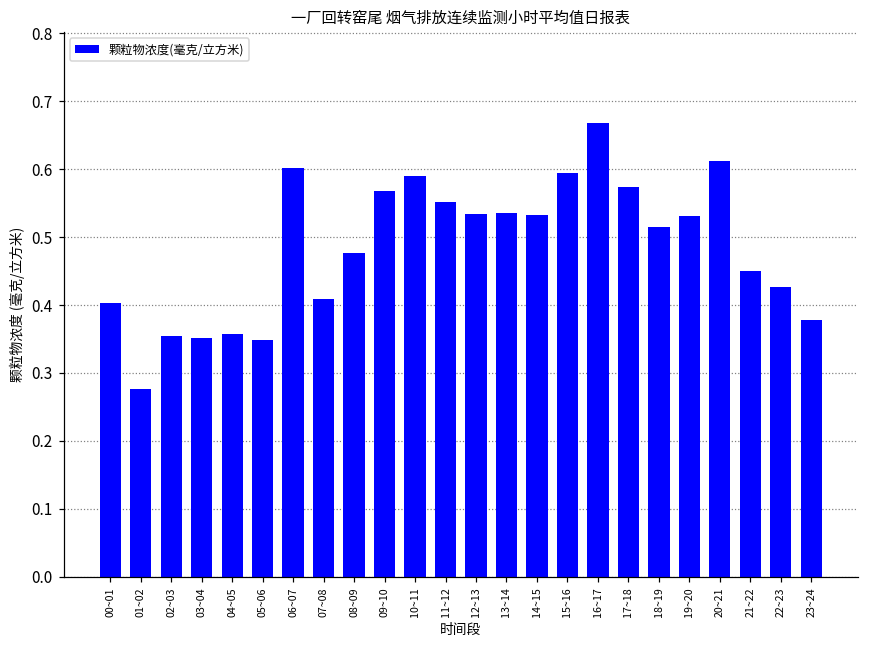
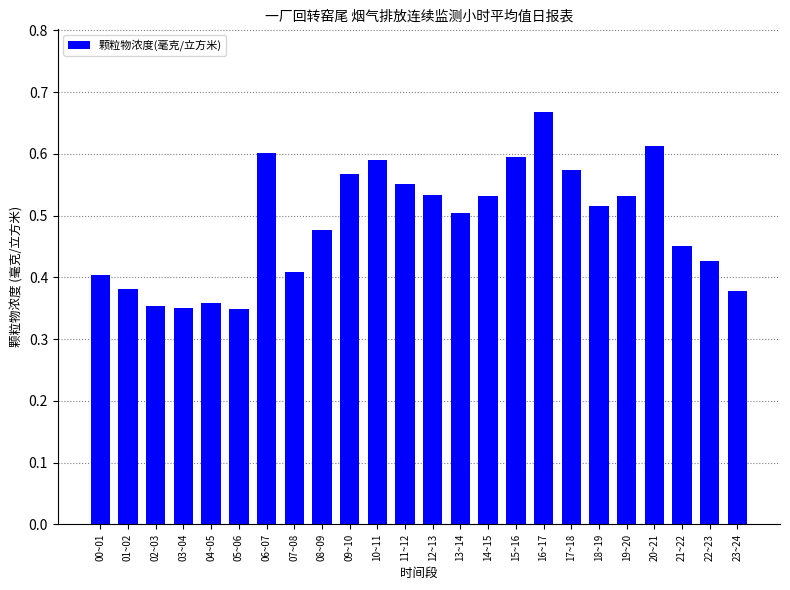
  {
    "00~01": 0.40,
-   "01~02": 0.28,
+   "01~02": 0.38,
    "02~03": 0.35,
    "03~04": 0.35,
    "04~05": 0.36,
    "05~06": 0.35,
    "06~07": 0.60,
    "07~08": 0.41,
    "08~09": 0.48,
    "09~10": 0.57,
    "10~11": 0.59,
    "11~12": 0.55,
    "12~13": 0.53,
-   "13~14": 0.54,
+   "13~14": 0.50,
    "14~15": 0.53,
    "15~16": 0.60,
    "16~17": 0.67,
    "17~18": 0.57,
    "18~19": 0.52,
    "19~20": 0.53,
    "20~21": 0.61,
    "21~22": 0.45,
    "22~23": 0.43,
    "23~24": 0.38
  }
